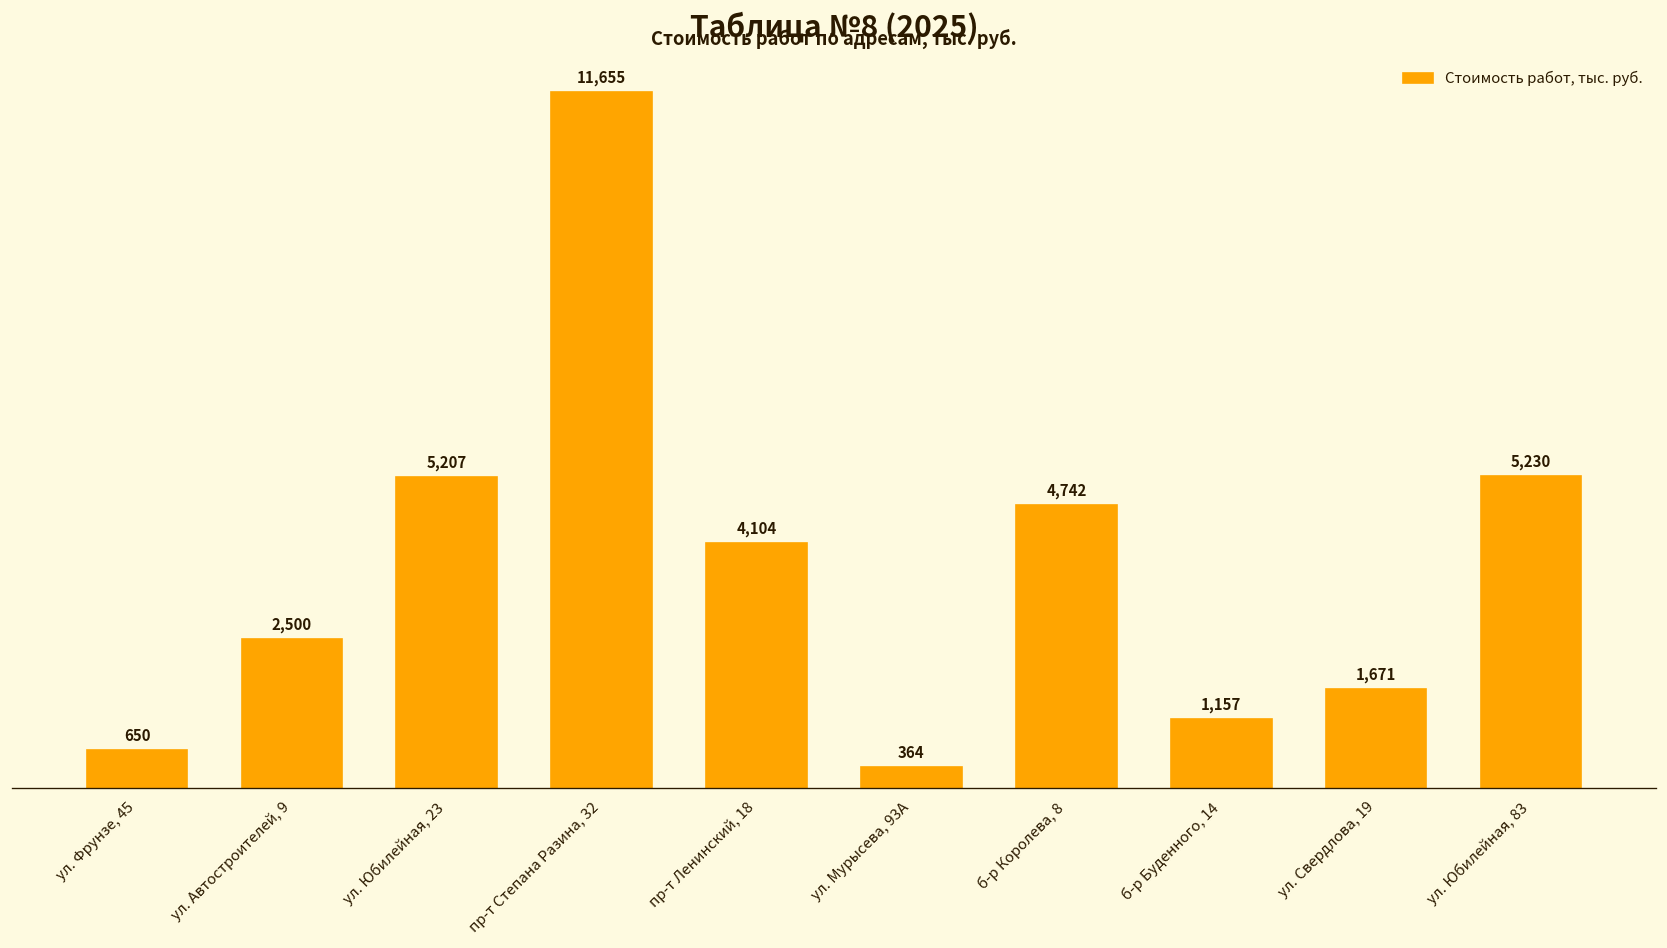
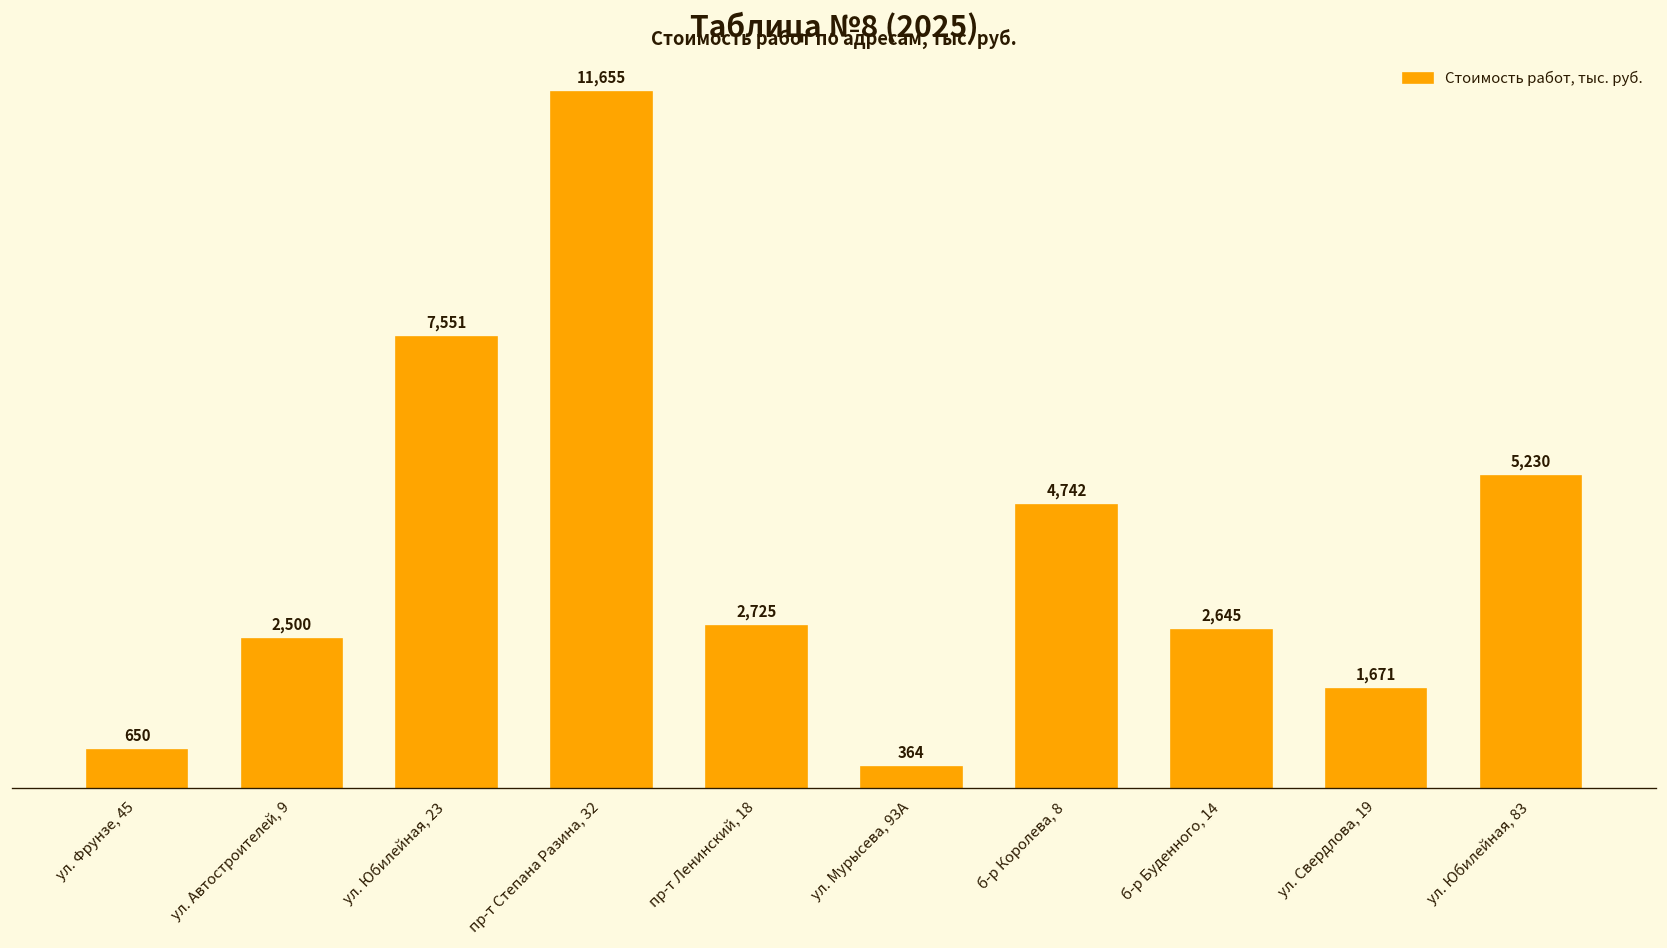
  {
    "ул. Фрунзе, 45": "650",
    "ул. Автостроителей, 9": "2,500",
-   "ул. Юбилейная, 23": "5,207",
+   "ул. Юбилейная, 23": "7,551",
    "пр-т Степана Разина, 32": "11,655",
-   "пр-т Ленинский, 18": "4,104",
+   "пр-т Ленинский, 18": "2,725",
    "ул. Мурысева, 93А": "364",
    "б-р Королева, 8": "4,742",
-   "б-р Буденного, 14": "1,157",
+   "б-р Буденного, 14": "2,645",
    "ул. Свердлова, 19": "1,671",
    "ул. Юбилейная, 83": "5,230"
  }
